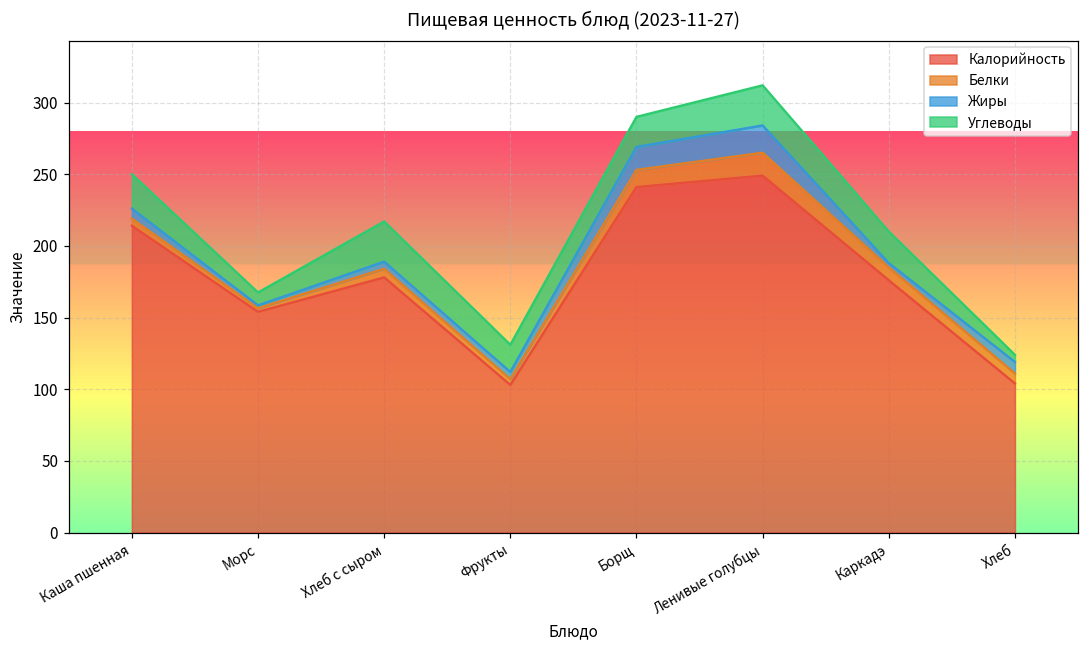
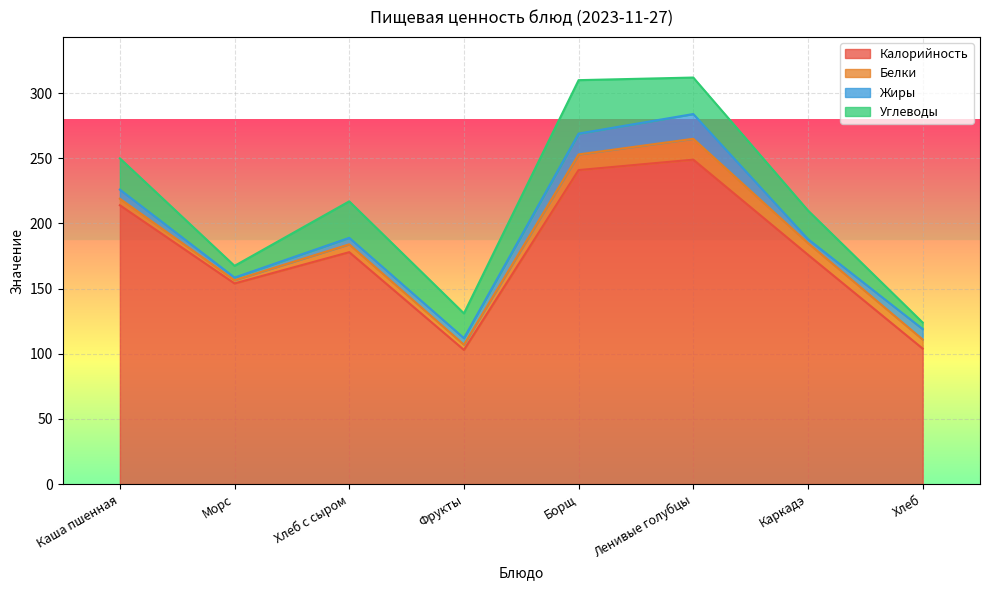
  {
    "Жиры": {
      "Каша пшенная": 7,
      "Морс": 2,
      "Хлеб с сыром": 5,
      "Фрукты": 5,
      "Борщ": 16,
      "Ленивые голубцы": 19,
      "Каркадэ": 3,
      "Хлеб": 8
    },
    "Углеводы": {
      "Каша пшенная": 24,
      "Морс": 9,
      "Хлеб с сыром": 28,
      "Фрукты": 19,
-     "Борщ": 21,
+     "Борщ": 41,
      "Ленивые голубцы": 28,
      "Каркадэ": 22,
      "Хлеб": 5
    }
  }
